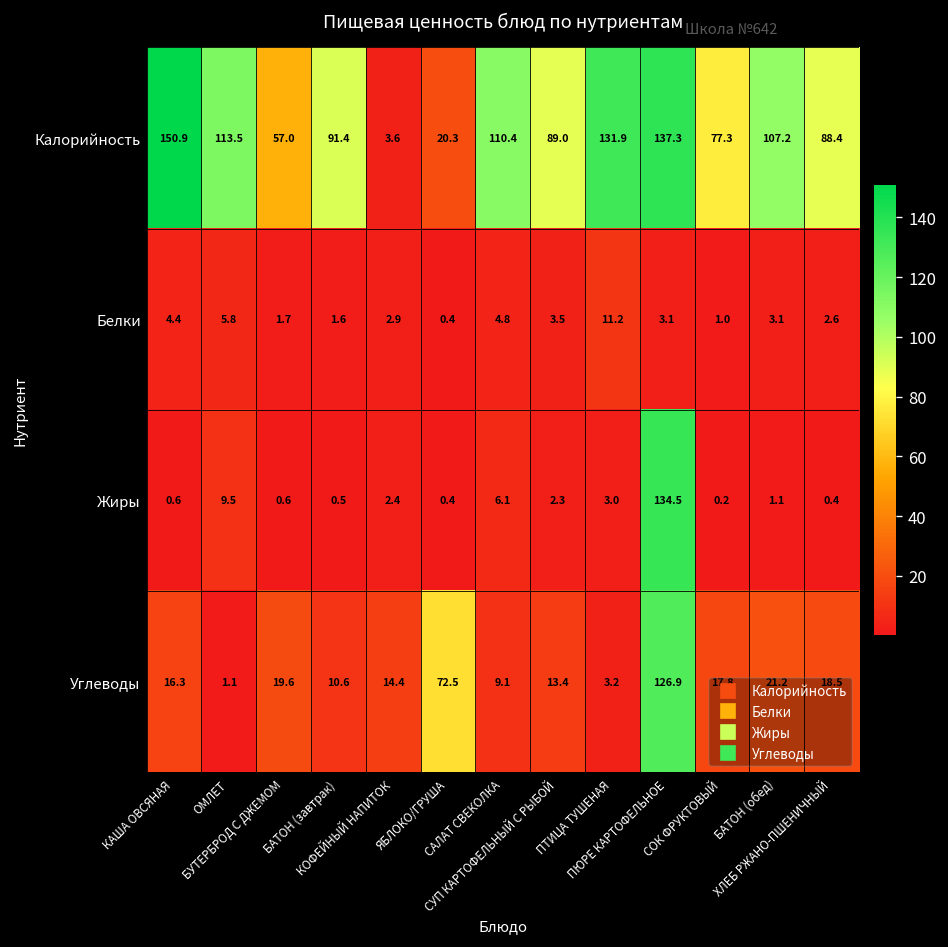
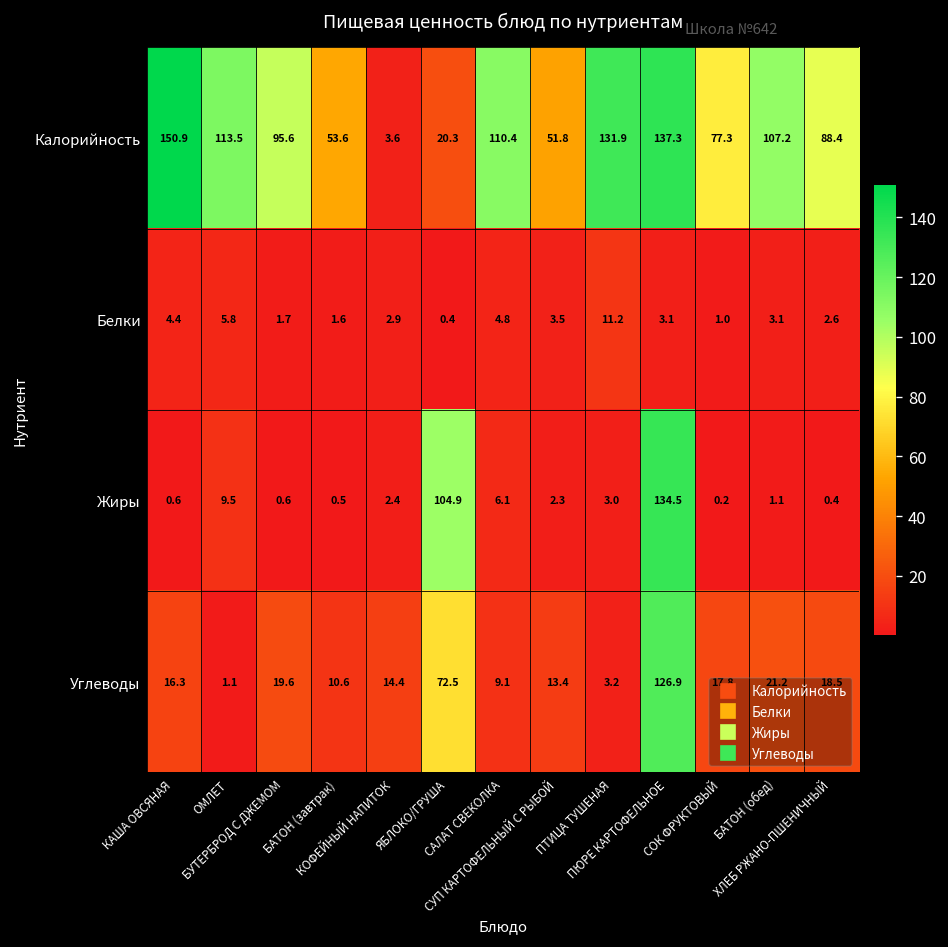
  {
    "Калорийность": {
      "КАША ОВСЯНАЯ": 150.9,
      "ОМЛЕТ": 113.5,
-     "БУТЕРБРОД С ДЖЕМОМ": 57.0,
-     "БАТОН (завтрак)": 91.4,
+     "БУТЕРБРОД С ДЖЕМОМ": 95.6,
+     "БАТОН (завтрак)": 53.6,
      "КОФЕЙНЫЙ НАПИТОК": 3.6,
      "ЯБЛОКО/ГРУША": 20.3,
      "САЛАТ СВЕКОЛКА": 110.4,
-     "СУП КАРТОФЕЛЬНЫЙ С РЫБОЙ": 89.0,
+     "СУП КАРТОФЕЛЬНЫЙ С РЫБОЙ": 51.8,
      "ПТИЦА ТУШЕНАЯ": 131.9,
      "ПЮРЕ КАРТОФЕЛЬНОЕ": 137.3,
      "СОК ФРУКТОВЫЙ": 77.3,
      "БАТОН (обед)": 107.2,
      "ХЛЕБ РЖАНО-ПШЕНИЧНЫЙ": 88.4
    },
    "Белки": {
      "КАША ОВСЯНАЯ": 4.4,
      "ОМЛЕТ": 5.8,
      "БУТЕРБРОД С ДЖЕМОМ": 1.7,
      "БАТОН (завтрак)": 1.6,
      "КОФЕЙНЫЙ НАПИТОК": 2.9,
      "ЯБЛОКО/ГРУША": 0.4,
      "САЛАТ СВЕКОЛКА": 4.8,
      "СУП КАРТОФЕЛЬНЫЙ С РЫБОЙ": 3.5,
      "ПТИЦА ТУШЕНАЯ": 11.2,
      "ПЮРЕ КАРТОФЕЛЬНОЕ": 3.1,
      "СОК ФРУКТОВЫЙ": 1.0,
      "БАТОН (обед)": 3.1,
      "ХЛЕБ РЖАНО-ПШЕНИЧНЫЙ": 2.6
    },
    "Жиры": {
      "КАША ОВСЯНАЯ": 0.6,
      "ОМЛЕТ": 9.5,
      "БУТЕРБРОД С ДЖЕМОМ": 0.6,
      "БАТОН (завтрак)": 0.5,
      "КОФЕЙНЫЙ НАПИТОК": 2.4,
-     "ЯБЛОКО/ГРУША": 0.4,
+     "ЯБЛОКО/ГРУША": 104.9,
      "САЛАТ СВЕКОЛКА": 6.1,
      "СУП КАРТОФЕЛЬНЫЙ С РЫБОЙ": 2.3,
      "ПТИЦА ТУШЕНАЯ": 3.0,
      "ПЮРЕ КАРТОФЕЛЬНОЕ": 134.5,
      "СОК ФРУКТОВЫЙ": 0.2,
      "БАТОН (обед)": 1.1,
      "ХЛЕБ РЖАНО-ПШЕНИЧНЫЙ": 0.4
    },
    "Углеводы": {
      "КАША ОВСЯНАЯ": 16.3,
      "ОМЛЕТ": 1.1,
      "БУТЕРБРОД С ДЖЕМОМ": 19.6,
      "БАТОН (завтрак)": 10.6,
      "КОФЕЙНЫЙ НАПИТОК": 14.4,
      "ЯБЛОКО/ГРУША": 72.5,
      "САЛАТ СВЕКОЛКА": 9.1,
      "СУП КАРТОФЕЛЬНЫЙ С РЫБОЙ": 13.4,
      "ПТИЦА ТУШЕНАЯ": 3.2,
      "ПЮРЕ КАРТОФЕЛЬНОЕ": 126.9
    }
  }
